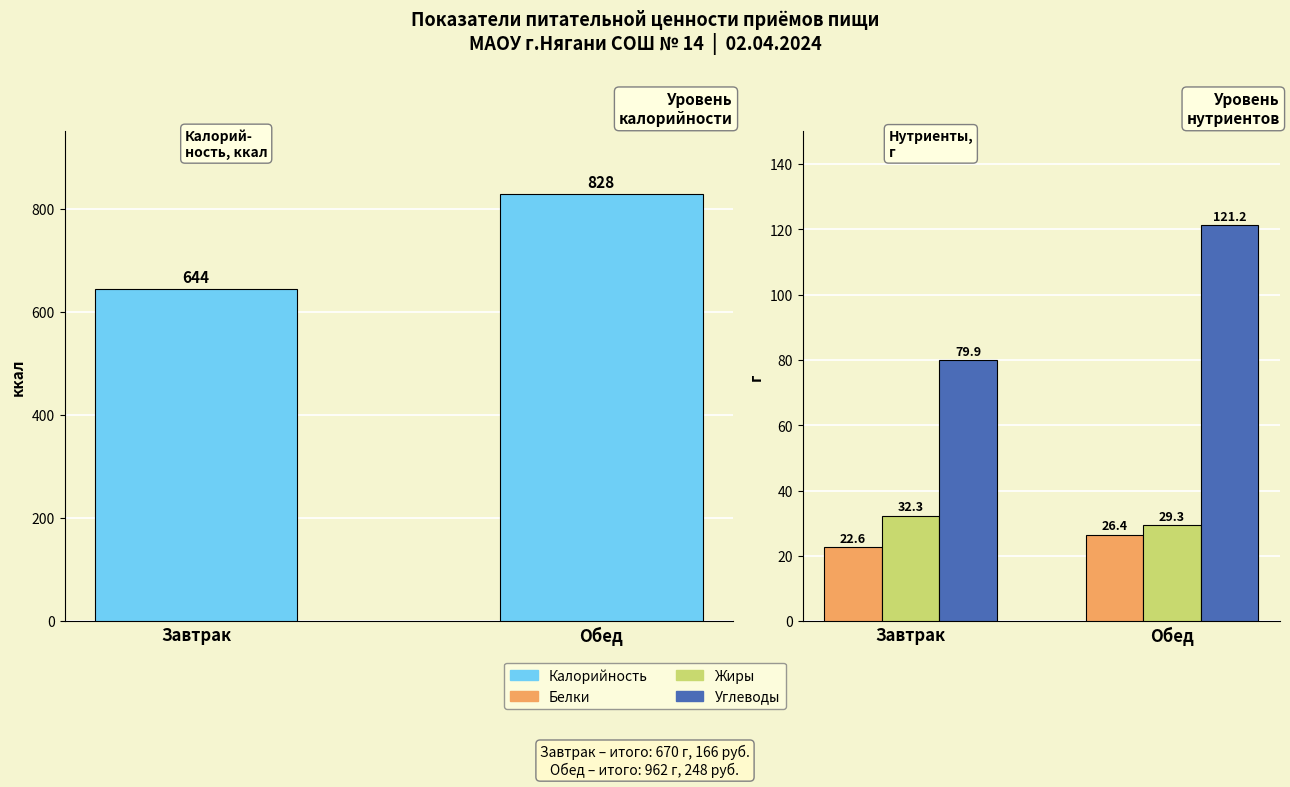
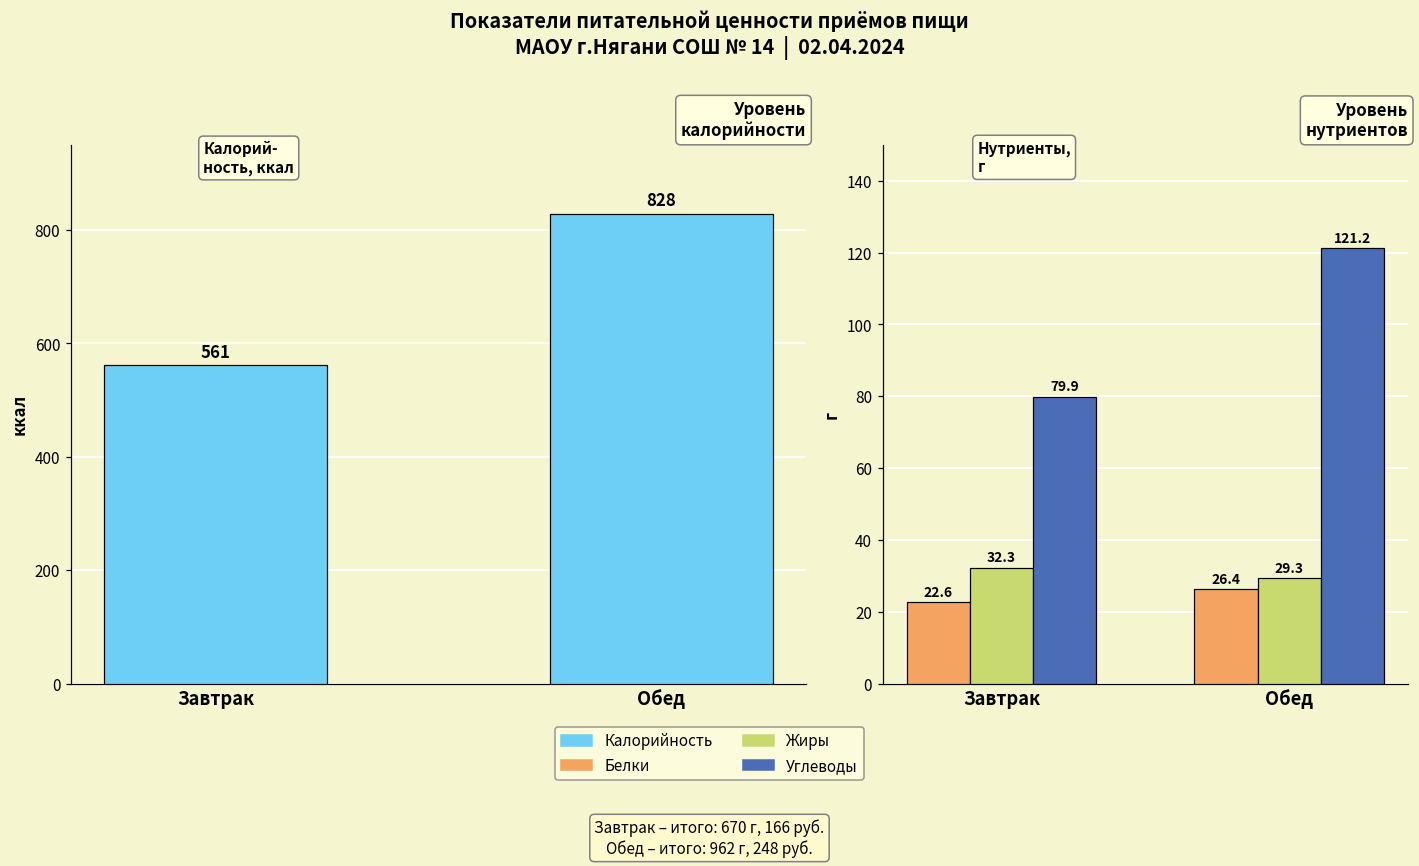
  {
    "Уровень калорийности": {
-     "Завтрак": 644,
+     "Завтрак": 561,
      "Обед": 828
    },
    "Уровень нутриентов": {
      "Белки": {
        "Завтрак": 22.6,
        "Обед": 26.4
      },
      "Жиры": {
        "Завтрак": 32.3,
        "Обед": 29.3
      },
      "Углеводы": {
        "Завтрак": 79.9,
        "Обед": 121.2
      }
    }
  }
